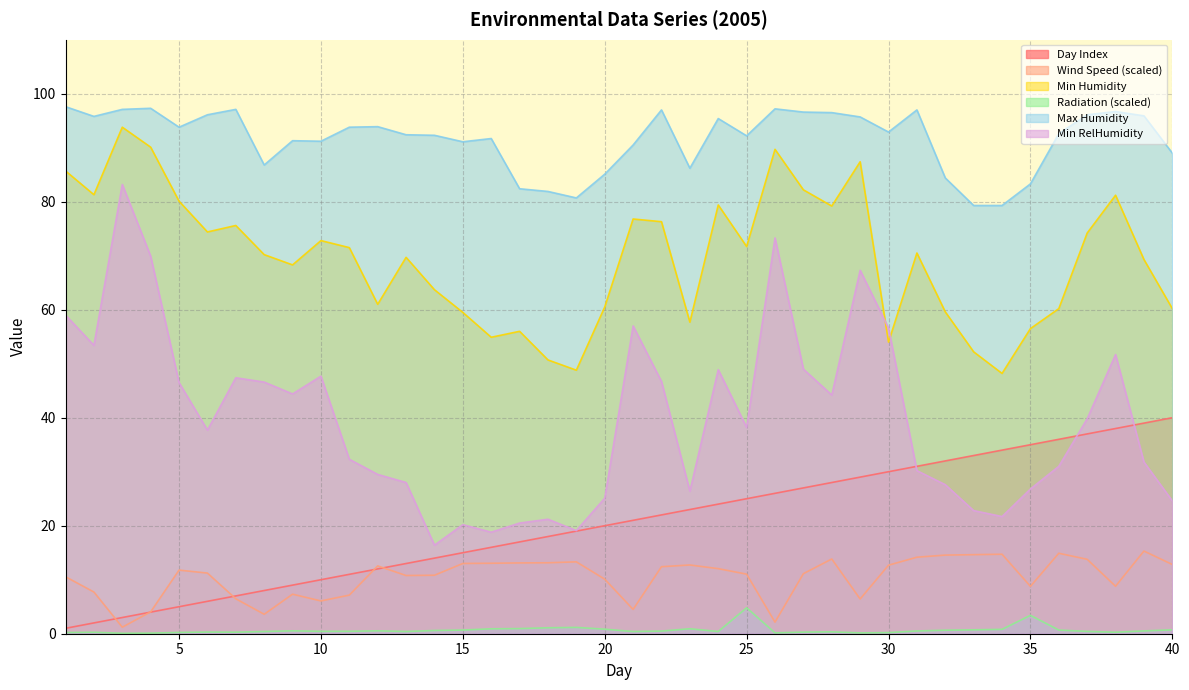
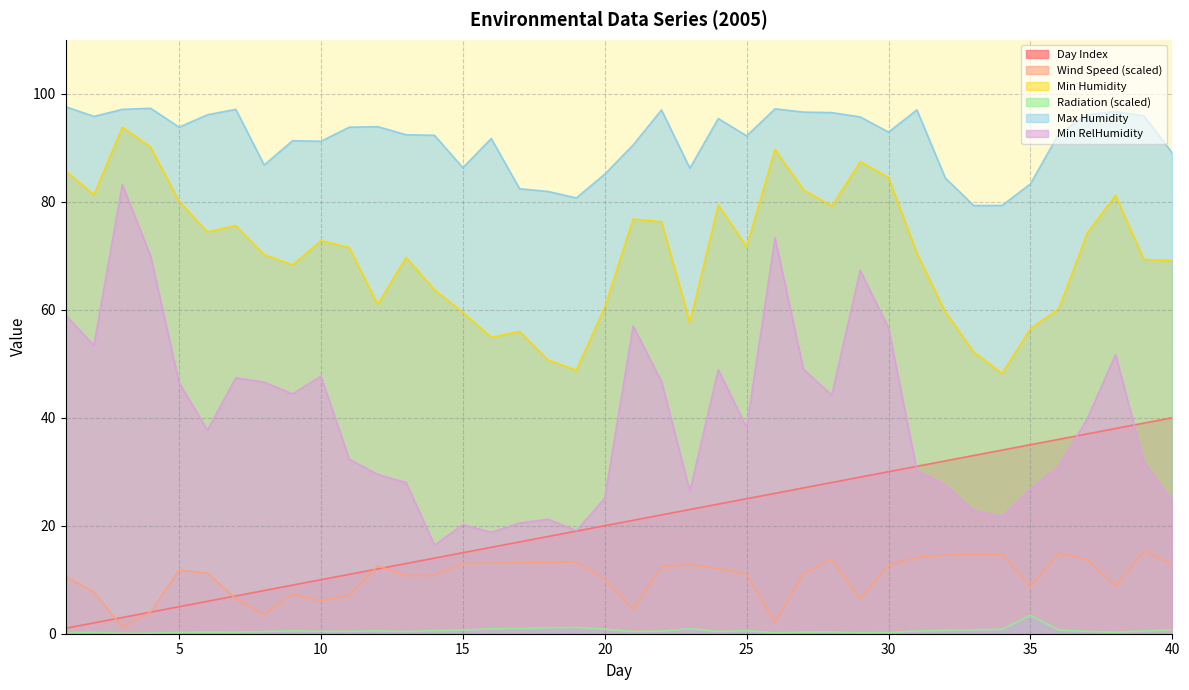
  {
    "Min Humidity": {
      "5": 80,
      "10": 73,
      "15": 60,
      "20": 61,
      "25": 72,
-     "30": 54,
+     "30": 85,
      "35": 57,
-     "40": 60
+     "40": 69
    },
    "Radiation (scaled)": {
      "5": 0,
      "10": 0,
      "15": 1,
      "20": 1,
-     "25": 5,
+     "25": 1,
      "30": 0,
      "35": 3,
      "40": 1
    },
    "Max Humidity": {
      "5": 94,
      "10": 91,
-     "15": 91,
+     "15": 86,
      "20": 85,
      "25": 92,
      "30": 93,
      "35": 83,
      "40": 89
    },
    "Min RelHumidity": {
      "5": 47,
      "10": 48,
      "15": 20,
      "20": 25,
      "25": 38,
      "30": 57,
      "35": 27,
      "40": 25
    }
  }
